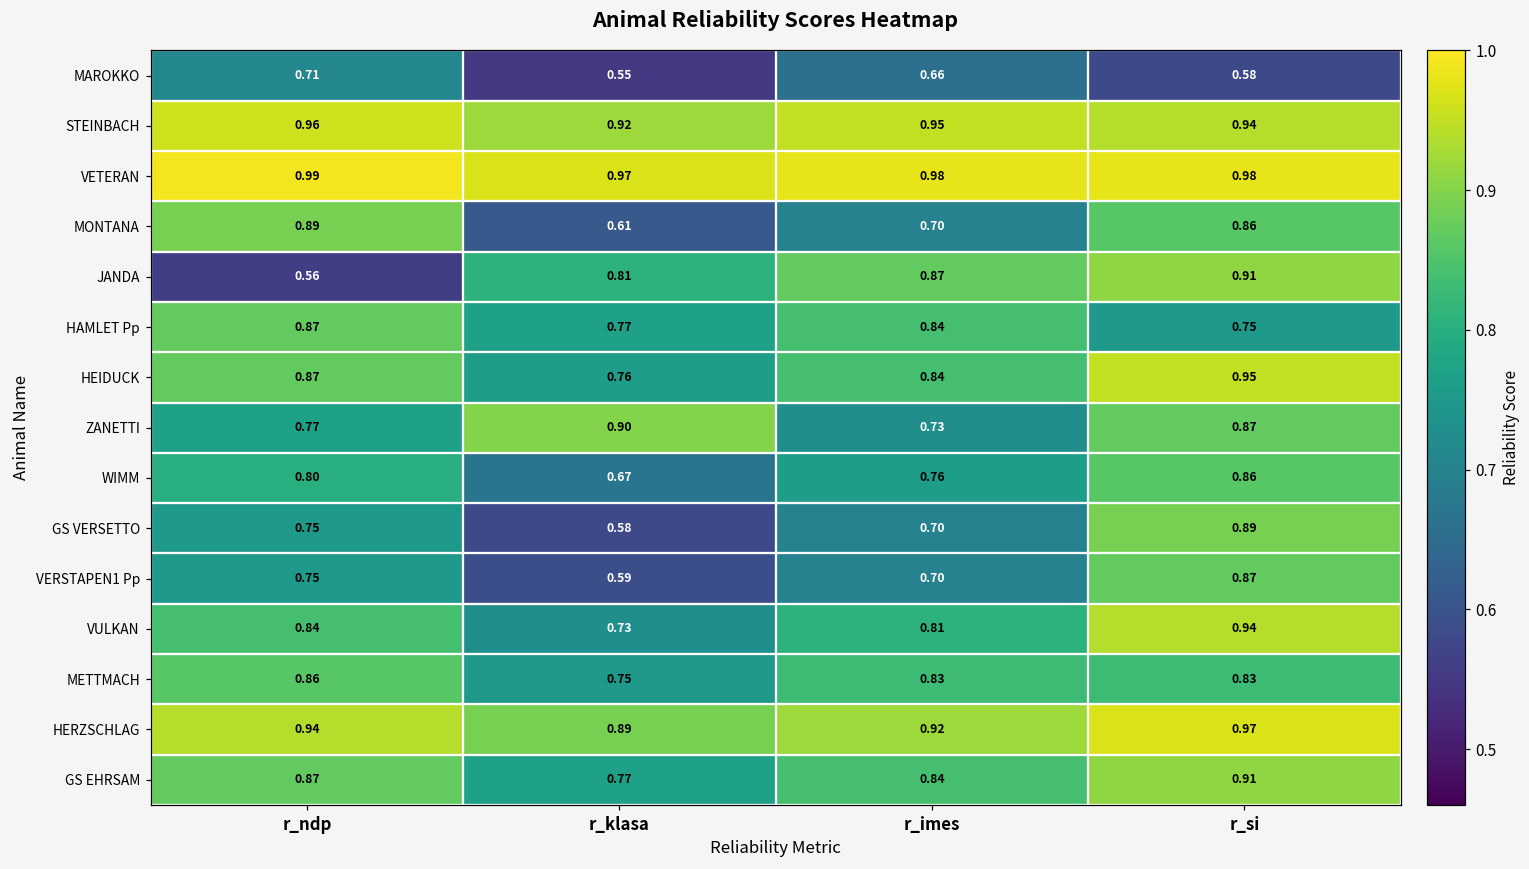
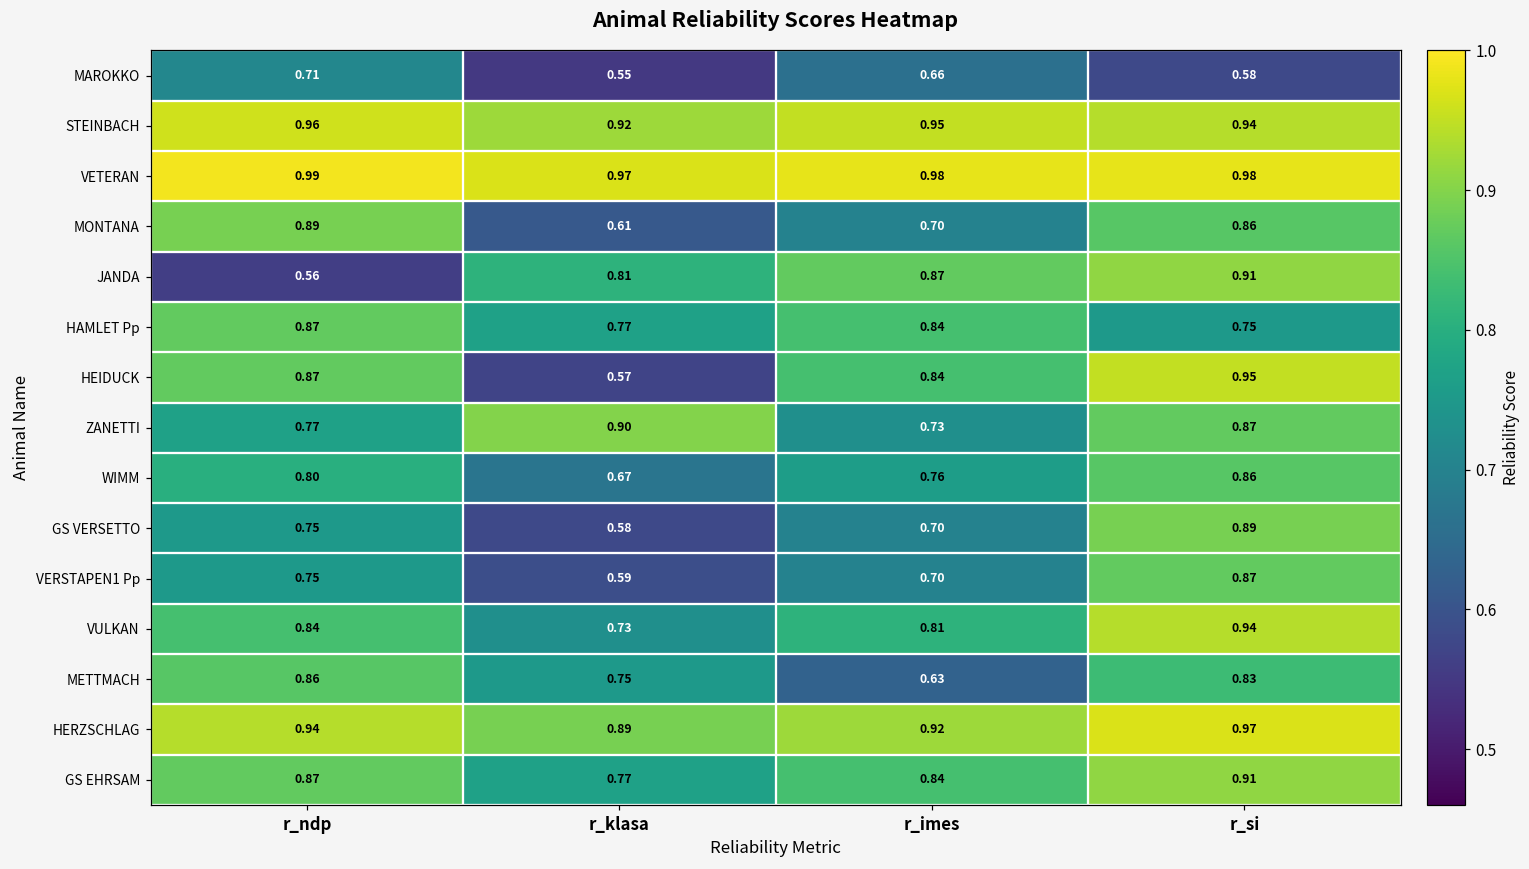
  {
    "MAROKKO": {
      "r_ndp": 0.71,
      "r_klasa": 0.55,
      "r_imes": 0.66,
      "r_si": 0.58
    },
    "STEINBACH": {
      "r_ndp": 0.96,
      "r_klasa": 0.92,
      "r_imes": 0.95,
      "r_si": 0.94
    },
    "VETERAN": {
      "r_ndp": 0.99,
      "r_klasa": 0.97,
      "r_imes": 0.98,
      "r_si": 0.98
    },
    "MONTANA": {
      "r_ndp": 0.89,
      "r_klasa": 0.61,
      "r_imes": 0.70,
      "r_si": 0.86
    },
    "JANDA": {
      "r_ndp": 0.56,
      "r_klasa": 0.81,
      "r_imes": 0.87,
      "r_si": 0.91
    },
    "HAMLET Pp": {
      "r_ndp": 0.87,
      "r_klasa": 0.77,
      "r_imes": 0.84,
      "r_si": 0.75
    },
    "HEIDUCK": {
      "r_ndp": 0.87,
-     "r_klasa": 0.76,
+     "r_klasa": 0.57,
      "r_imes": 0.84,
      "r_si": 0.95
    },
    "ZANETTI": {
      "r_ndp": 0.77,
      "r_klasa": 0.90,
      "r_imes": 0.73,
      "r_si": 0.87
    },
    "WIMM": {
      "r_ndp": 0.80,
      "r_klasa": 0.67,
      "r_imes": 0.76,
      "r_si": 0.86
    },
    "GS VERSETTO": {
      "r_ndp": 0.75,
      "r_klasa": 0.58,
      "r_imes": 0.70,
      "r_si": 0.89
    },
    "VERSTAPEN1 Pp": {
      "r_ndp": 0.75,
      "r_klasa": 0.59,
      "r_imes": 0.70,
      "r_si": 0.87
    },
    "VULKAN": {
      "r_ndp": 0.84,
      "r_klasa": 0.73,
      "r_imes": 0.81,
      "r_si": 0.94
    },
    "METTMACH": {
      "r_ndp": 0.86,
      "r_klasa": 0.75,
-     "r_imes": 0.83,
+     "r_imes": 0.63,
      "r_si": 0.83
    },
    "HERZSCHLAG": {
      "r_ndp": 0.94,
      "r_klasa": 0.89,
      "r_imes": 0.92,
      "r_si": 0.97
    },
    "GS EHRSAM": {
      "r_ndp": 0.87,
      "r_klasa": 0.77,
      "r_imes": 0.84,
      "r_si": 0.91
    }
  }
